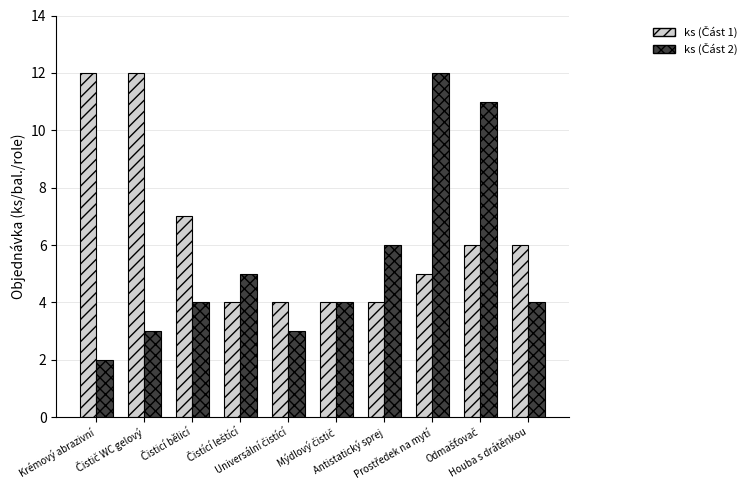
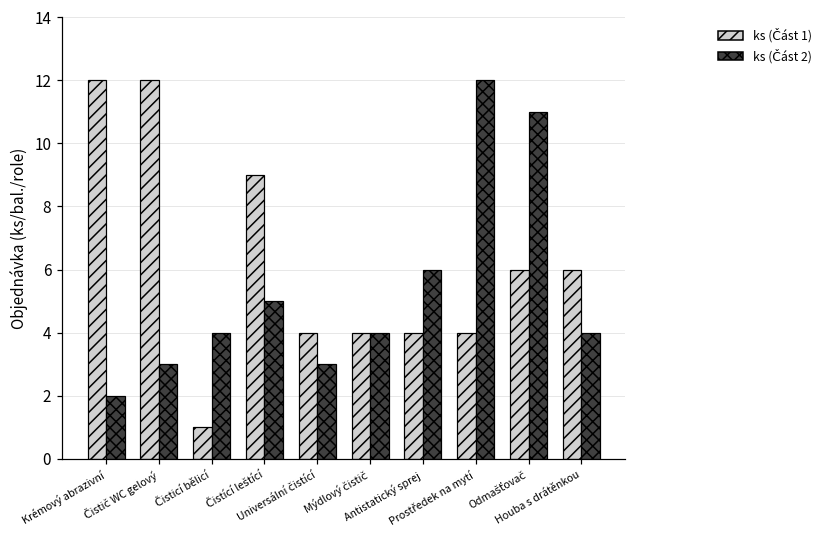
  {
    "ks (Část 1)": {
      "Krémový abrazivní": 12,
      "Čistič WC gelový": 12,
-     "Čisticí bělicí": 7,
-     "Čistící leštící": 4,
+     "Čisticí bělicí": 1,
+     "Čistící leštící": 9,
      "Universální čistící": 4,
      "Mýdlový čistič": 4,
      "Antistatický sprej": 4,
-     "Prostředek na mytí": 5,
+     "Prostředek na mytí": 4,
      "Odmašťovač": 6,
      "Houba s drátěnkou": 6
    },
    "ks (Část 2)": {
      "Krémový abrazivní": 2,
      "Čistič WC gelový": 3,
      "Čisticí bělicí": 4,
      "Čistící leštící": 5,
      "Universální čistící": 3,
      "Mýdlový čistič": 4,
      "Antistatický sprej": 6,
      "Prostředek na mytí": 12,
      "Odmašťovač": 11,
      "Houba s drátěnkou": 4
    }
  }
